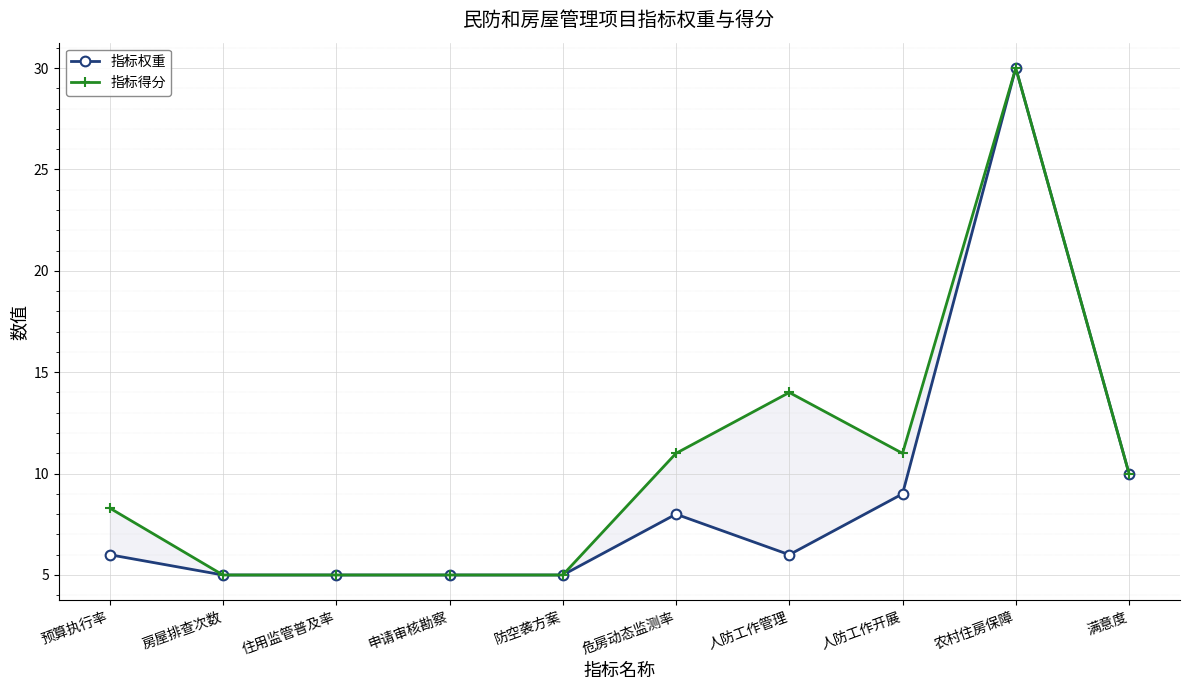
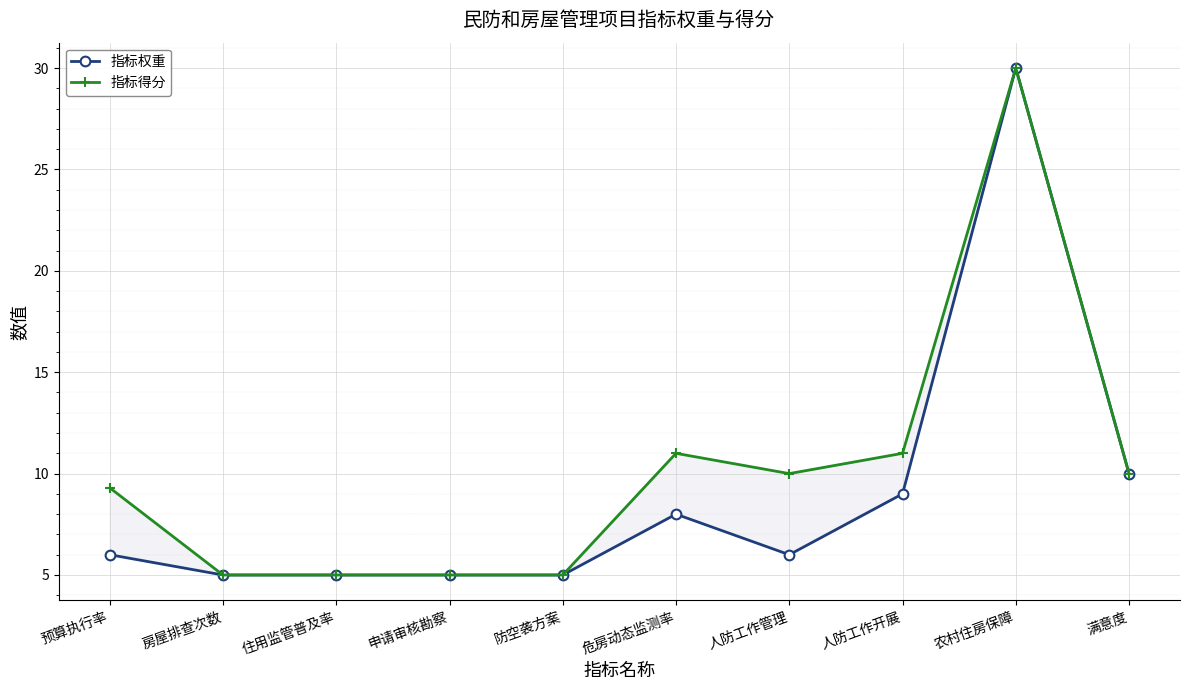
  {
    "指标权重": {
      "预算执行率": 6.0,
      "危房动态监测率": 8.0,
      "人防工作管理": 6.0,
      "人防工作开展": 9.0
    },
    "指标得分": {
-     "预算执行率": 8.3,
+     "预算执行率": 9.3,
      "危房动态监测率": 11.0,
-     "人防工作管理": 14,
+     "人防工作管理": 10,
      "人防工作开展": 11.0
    }
  }
